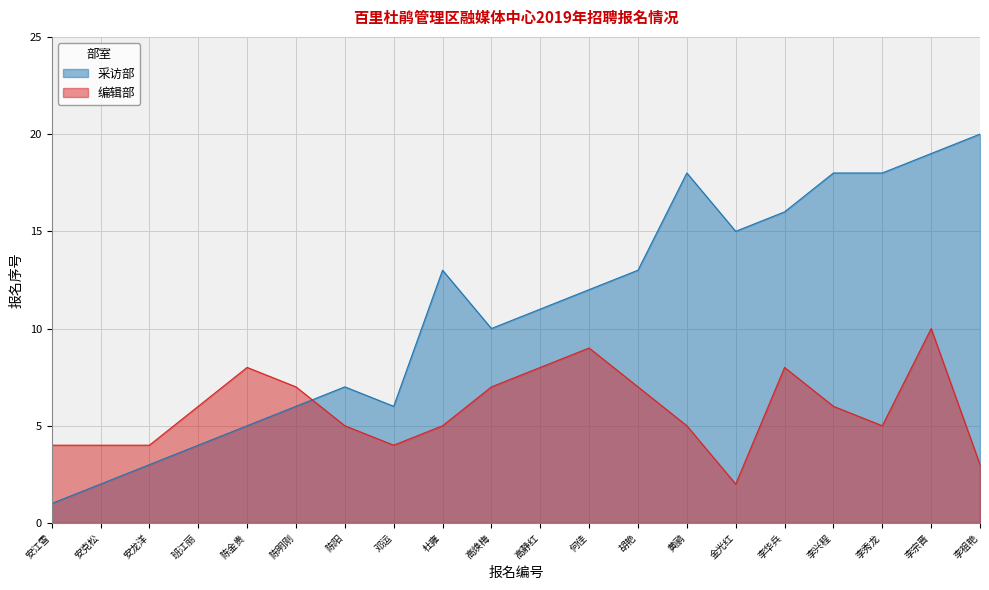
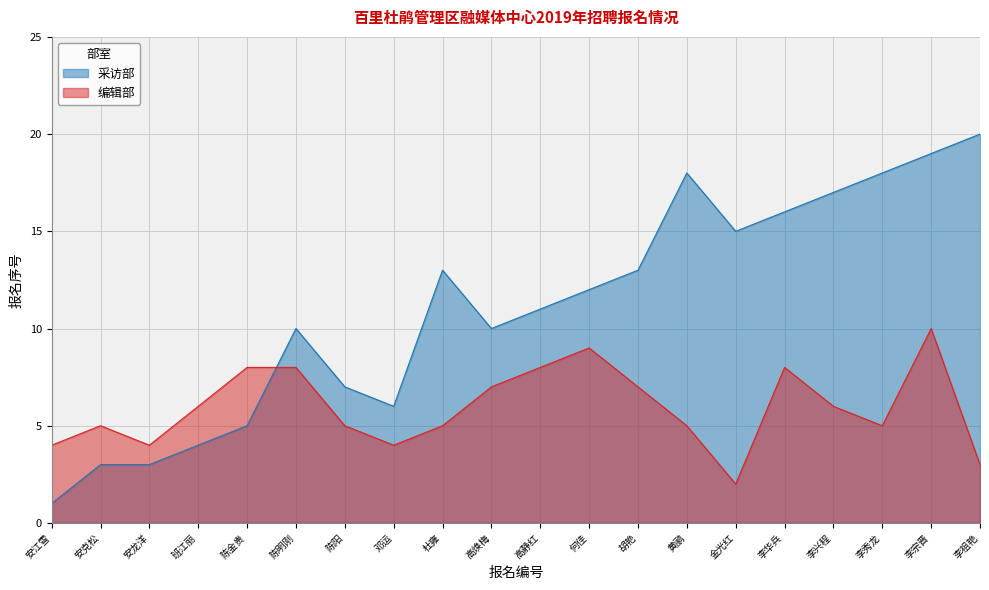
  {
    "采访部": {
      "安江雪": 1,
-     "安克松": 2,
+     "安克松": 3,
      "安龙洋": 3,
      "班江丽": 4,
      "陈金贵": 5,
-     "陈明刚": 6,
+     "陈明刚": 10,
      "陈阳": 7,
      "邓运": 6,
      "杜雍": 13,
      "高焕梅": 10,
      "高静红": 11,
      "何佳": 12,
      "胡艳": 13,
      "黄鹂": 18,
      "金光红": 15,
      "李华兵": 16,
-     "李兴程": 18,
+     "李兴程": 17,
      "李秀龙": 18,
      "李宗晋": 19,
      "李祖艳": 20
    },
    "编辑部": {
      "安江雪": 4,
-     "安克松": 4,
+     "安克松": 5,
      "安龙洋": 4,
      "班江丽": 6,
      "陈金贵": 8,
-     "陈明刚": 7,
+     "陈明刚": 8,
      "陈阳": 5,
      "邓运": 4,
      "杜雍": 5,
      "高焕梅": 7,
      "高静红": 8,
      "何佳": 9,
      "胡艳": 7,
      "黄鹂": 5,
      "金光红": 2,
      "李华兵": 8,
      "李兴程": 6,
      "李秀龙": 5,
      "李宗晋": 10,
      "李祖艳": 3
    }
  }
